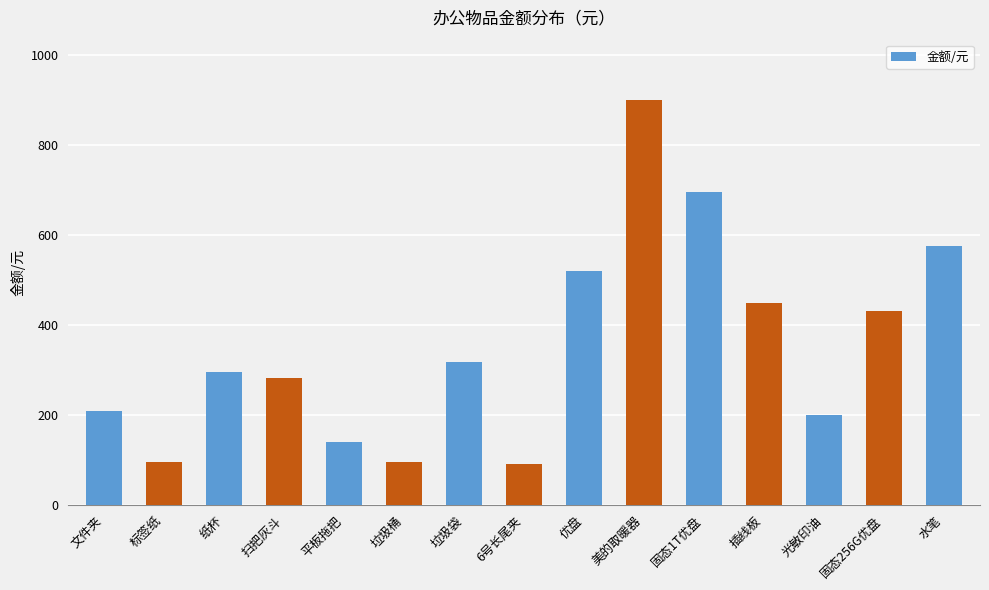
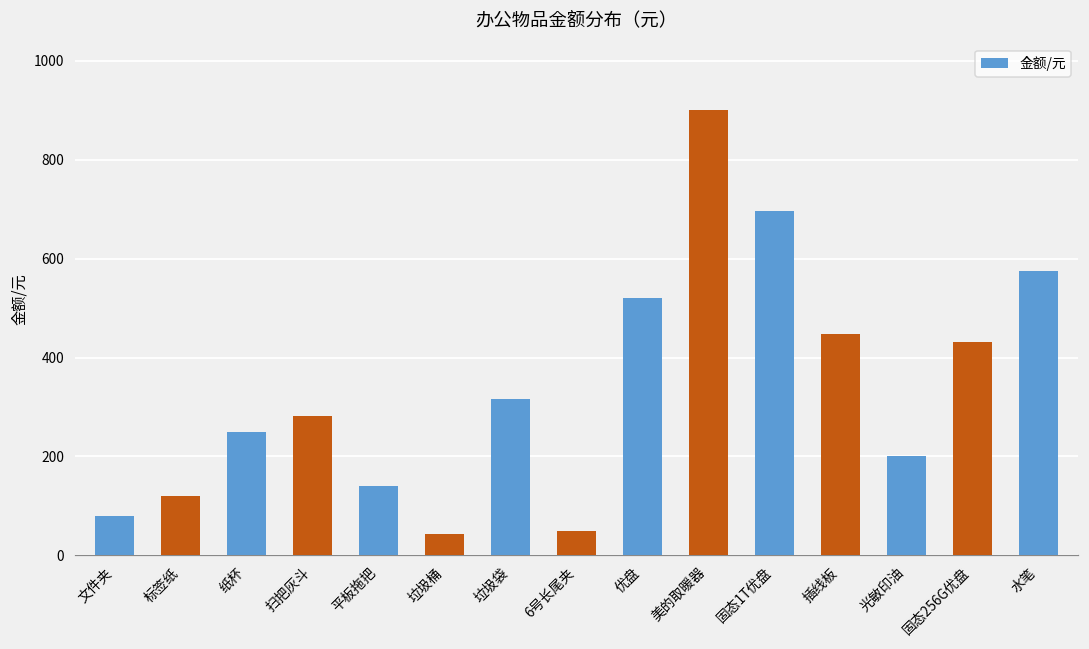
  {
-   "文件夹": 210,
-   "标签纸": 100,
-   "纸杯": 300,
+   "文件夹": 80,
+   "标签纸": 120,
+   "纸杯": 250,
    "扫把灰斗": 280,
    "平板拖把": 140,
-   "垃圾桶": 100,
+   "垃圾桶": 40,
    "垃圾袋": 320,
-   "6号长尾夹": 90,
+   "6号长尾夹": 50,
    "优盘": 520,
    "美的取暖器": 900,
    "固态1T优盘": 700,
    "插线板": 450,
    "光敏印油": 200,
    "固态256G优盘": 430,
    "水笔": 580
  }
